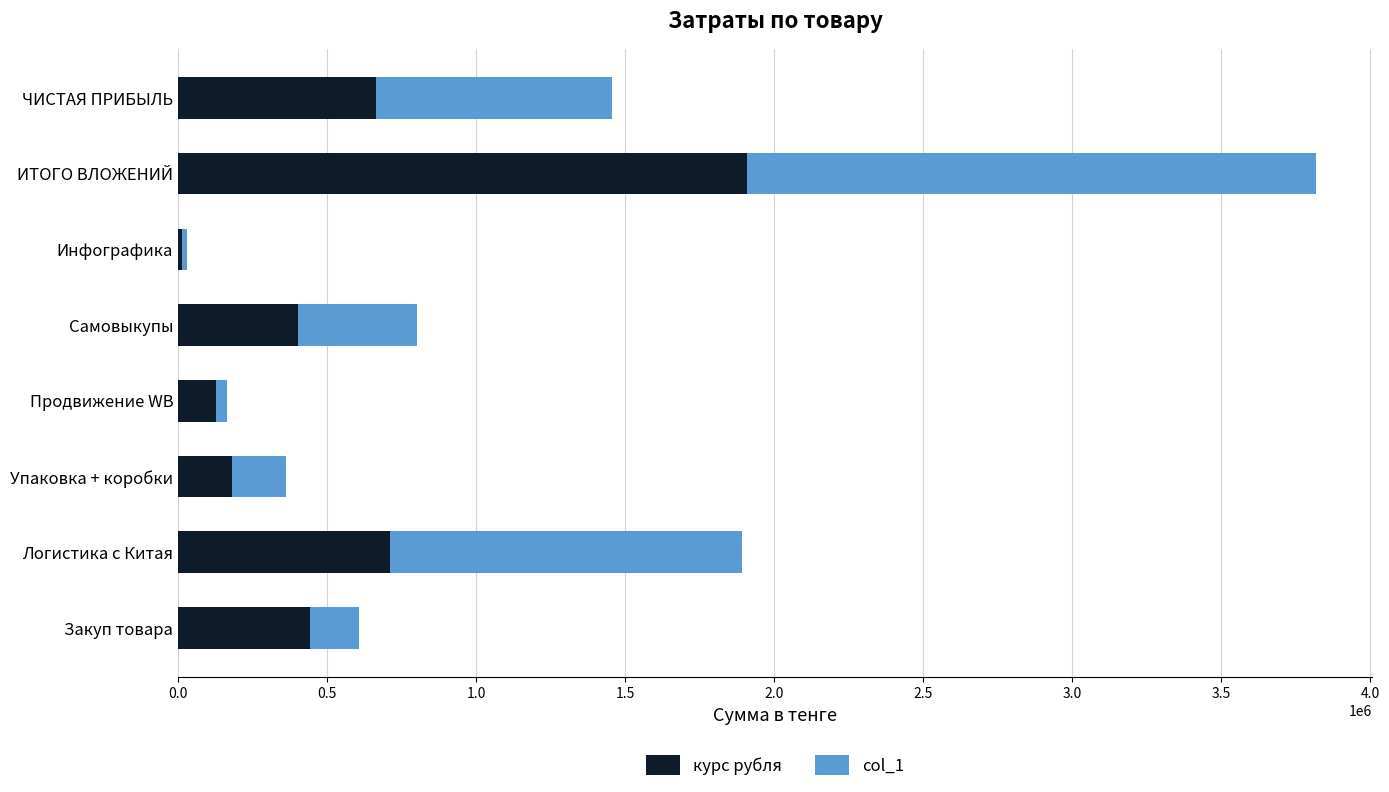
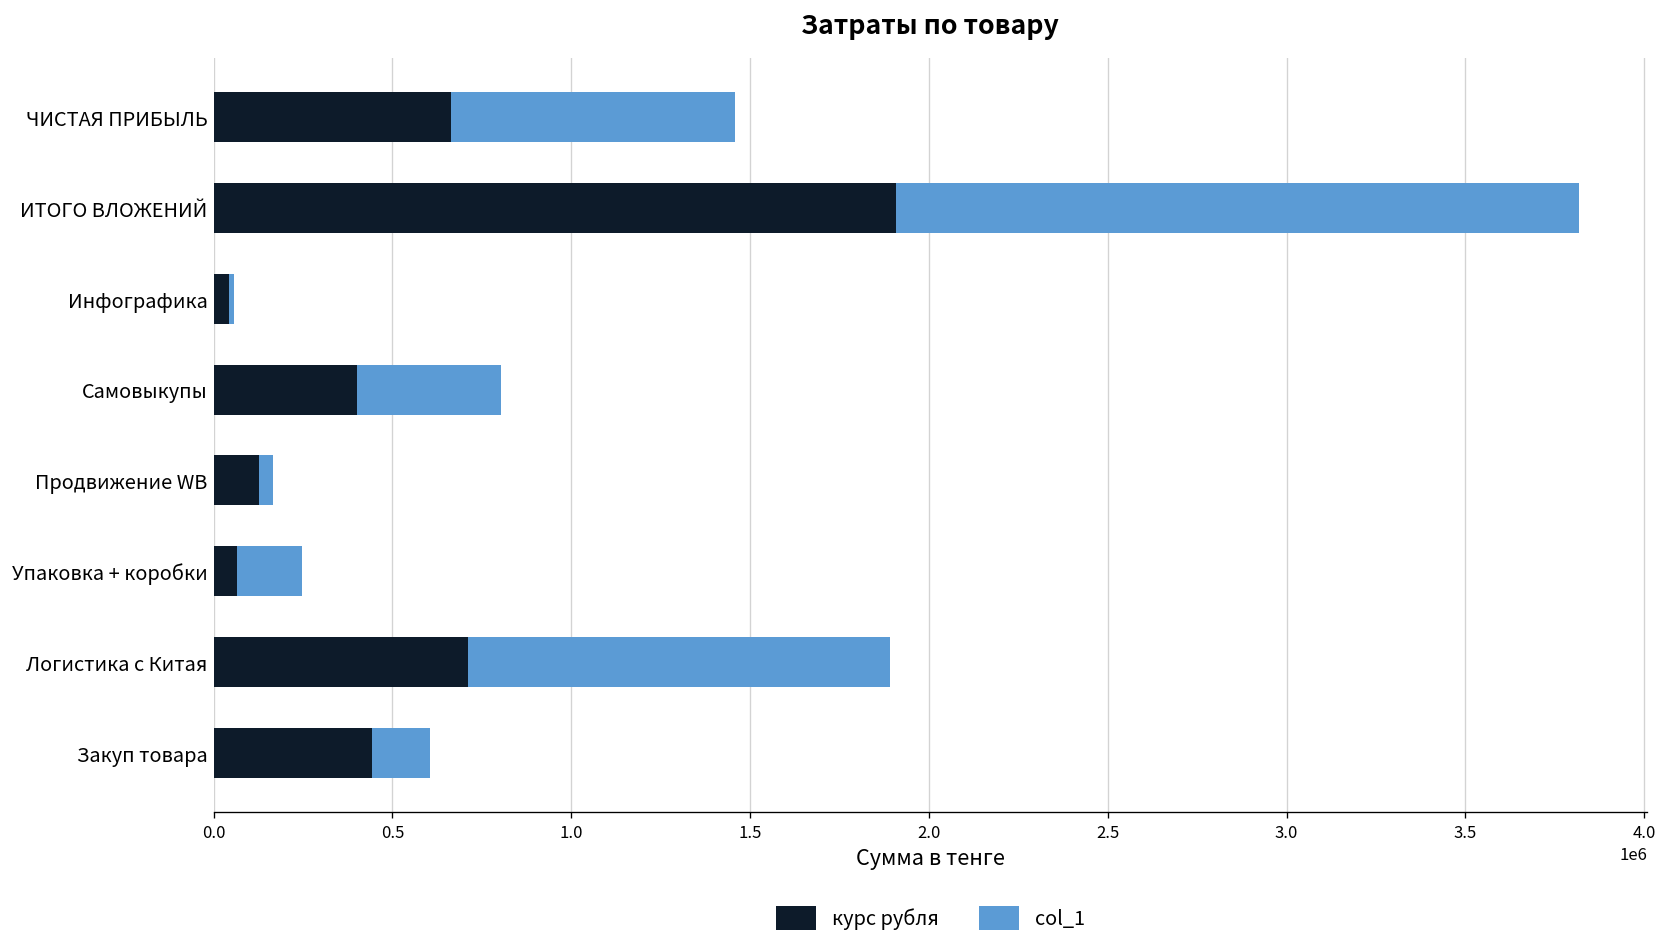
  {
    "курс рубля": {
      "ЧИСТАЯ ПРИБЫЛЬ": 670000,
      "ИТОГО ВЛОЖЕНИЙ": 1910000,
-     "Инфографика": 10000,
+     "Инфографика": 40000,
      "Самовыкупы": 400000,
      "Продвижение WB": 130000,
-     "Упаковка + коробки": 180000,
+     "Упаковка + коробки": 60000,
      "Логистика с Китая": 710000,
      "Закуп товара": 440000
    },
    "col_1": {
      "ЧИСТАЯ ПРИБЫЛЬ": 790000,
      "ИТОГО ВЛОЖЕНИЙ": 1910000,
      "Инфографика": 10000,
      "Самовыкупы": 400000,
      "Продвижение WB": 40000,
      "Упаковка + коробки": 180000,
      "Логистика с Китая": 1180000,
      "Закуп товара": 160000
    }
  }
